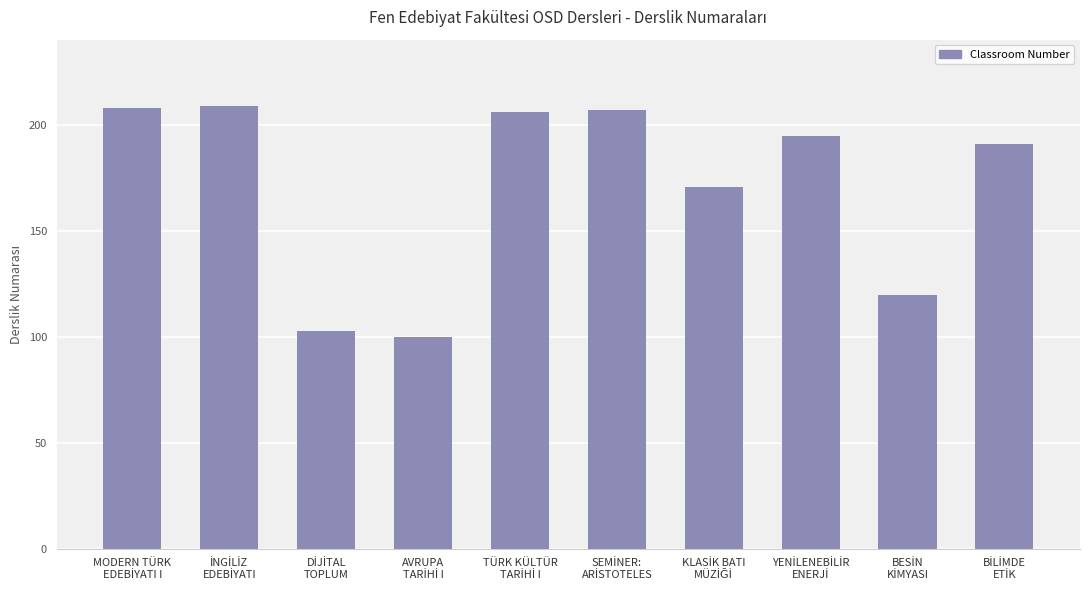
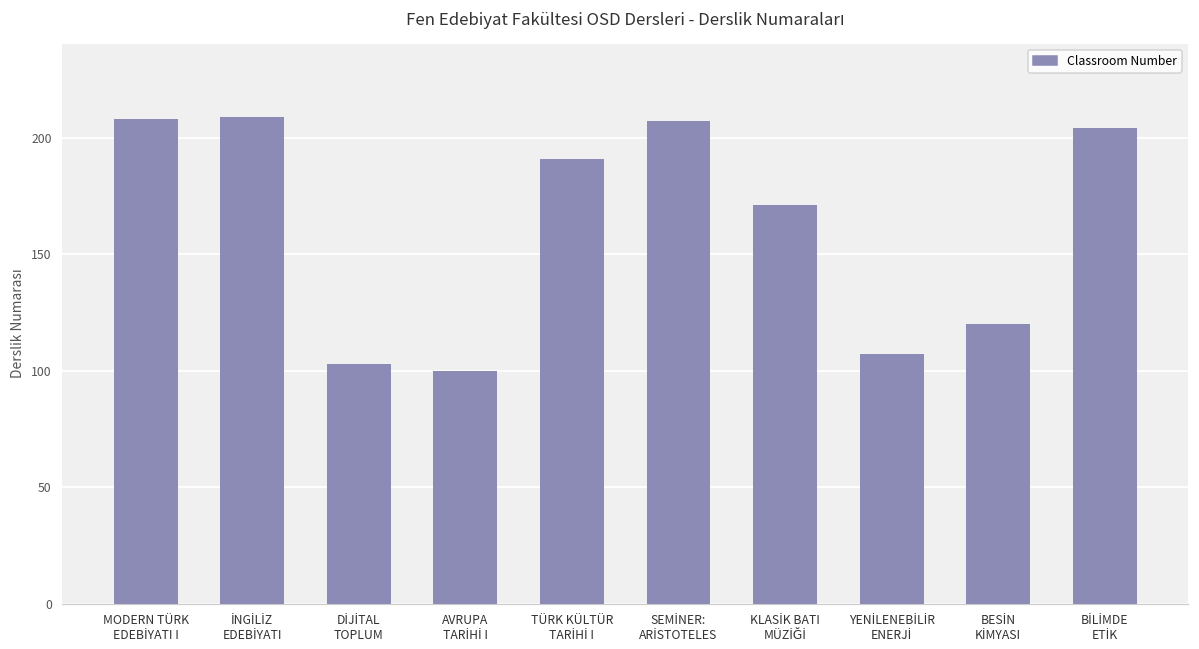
  {
    "MODERN TÜRK EDEBİYATI I": 208,
    "İNGİLİZ EDEBİYATI": 209,
    "DİJİTAL TOPLUM": 103,
    "AVRUPA TARİHİ I": 100,
-   "TÜRK KÜLTÜR TARİHİ I": 206,
+   "TÜRK KÜLTÜR TARİHİ I": 191,
    "SEMİNER: ARİSTOTELES": 207,
    "KLASİK BATI MÜZİĞİ": 171,
-   "YENİLENEBİLİR ENERJİ": 195,
+   "YENİLENEBİLİR ENERJİ": 107,
    "BESİN KİMYASI": 120,
-   "BİLİMDE ETİK": 191
+   "BİLİMDE ETİK": 204
  }
